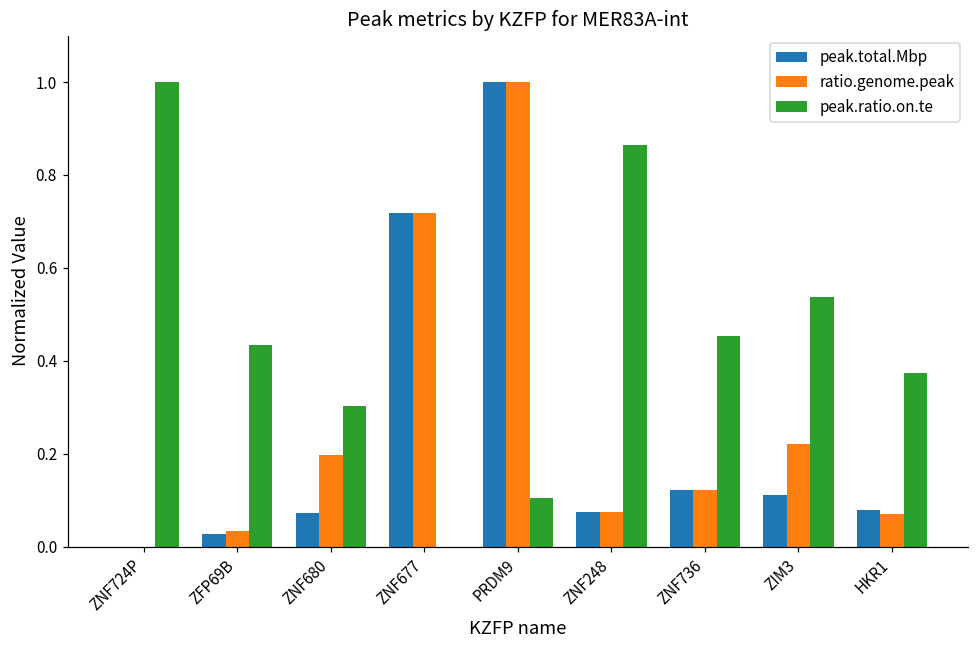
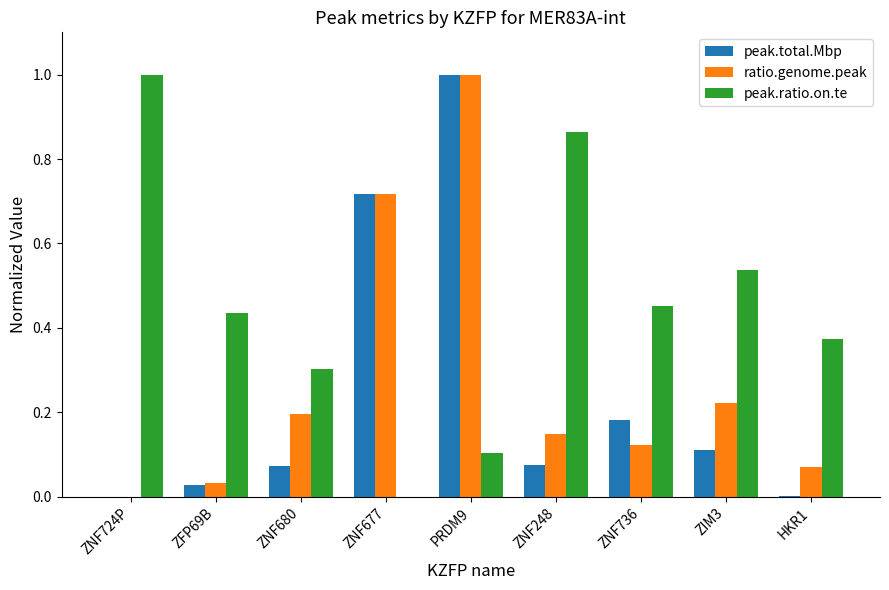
  {
    "peak.total.Mbp": {
      "ZNF724P": 0.00,
      "ZFP69B": 0.03,
      "ZNF680": 0.07,
      "ZNF677": 0.72,
      "PRDM9": 1.00,
      "ZNF248": 0.07,
-     "ZNF736": 0.12,
+     "ZNF736": 0.18,
      "ZIM3": 0.11,
-     "HKR1": 0.08
+     "HKR1": 0.00
    },
    "ratio.genome.peak": {
      "ZNF724P": 0.00,
      "ZFP69B": 0.03,
      "ZNF680": 0.20,
      "ZNF677": 0.72,
      "PRDM9": 1.00,
-     "ZNF248": 0.07,
+     "ZNF248": 0.15,
      "ZNF736": 0.12,
      "ZIM3": 0.22,
      "HKR1": 0.07
    },
    "peak.ratio.on.te": {
      "ZNF724P": 1.00,
      "ZFP69B": 0.43,
      "ZNF680": 0.30,
      "ZNF677": 0.00,
      "PRDM9": 0.10,
      "ZNF248": 0.86,
      "ZNF736": 0.45,
      "ZIM3": 0.54,
      "HKR1": 0.37
    }
  }
